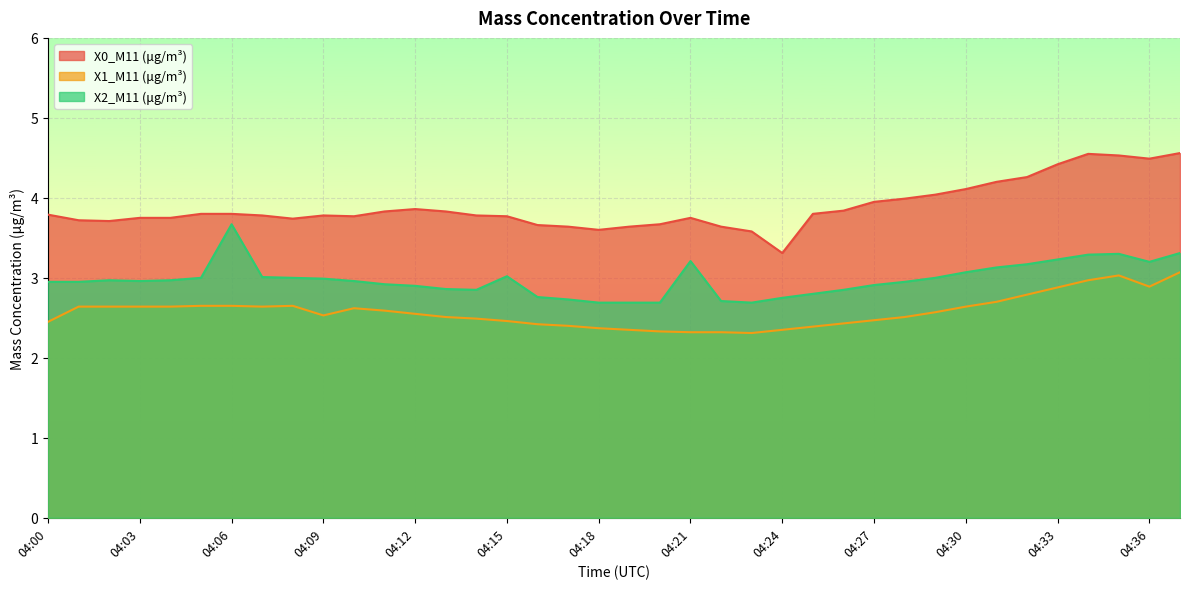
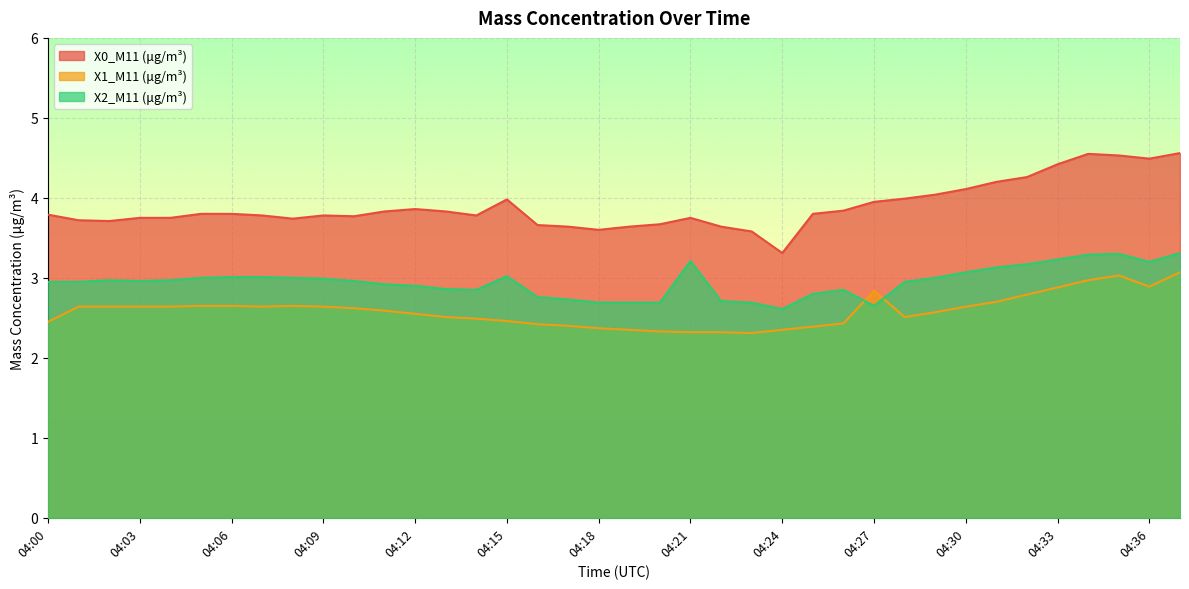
  {
    "X0_M11 (μg/m³)": {
      "04:00": 3.8,
      "04:03": 3.8,
      "04:06": 3.8,
      "04:09": 3.8,
      "04:12": 3.9,
-     "04:15": 3.8,
+     "04:15": 4.0,
      "04:18": 3.6,
      "04:21": 3.8,
      "04:24": 3.3,
      "04:27": 4.0,
      "04:30": 4.1,
      "04:33": 4.4,
      "04:36": 4.5
    },
    "X1_M11 (μg/m³)": {
      "04:00": 2.5,
      "04:03": 2.6,
      "04:06": 2.7,
-     "04:09": 2.5,
+     "04:09": 2.6,
      "04:12": 2.6,
      "04:15": 2.5,
      "04:18": 2.4,
      "04:21": 2.3,
      "04:24": 2.4,
-     "04:27": 2.5,
+     "04:27": 2.8,
      "04:30": 2.6,
      "04:33": 2.9,
      "04:36": 2.9
    },
    "X2_M11 (μg/m³)": {
      "04:00": 3.0,
      "04:03": 3.0,
-     "04:06": 3.7,
+     "04:06": 3.0,
      "04:09": 3.0,
      "04:12": 2.9,
      "04:15": 3.0,
      "04:18": 2.7,
      "04:21": 3.2,
-     "04:24": 2.8,
-     "04:27": 2.9,
+     "04:24": 2.6,
+     "04:27": 2.7,
      "04:30": 3.1,
      "04:33": 3.2,
      "04:36": 3.2
    }
  }
